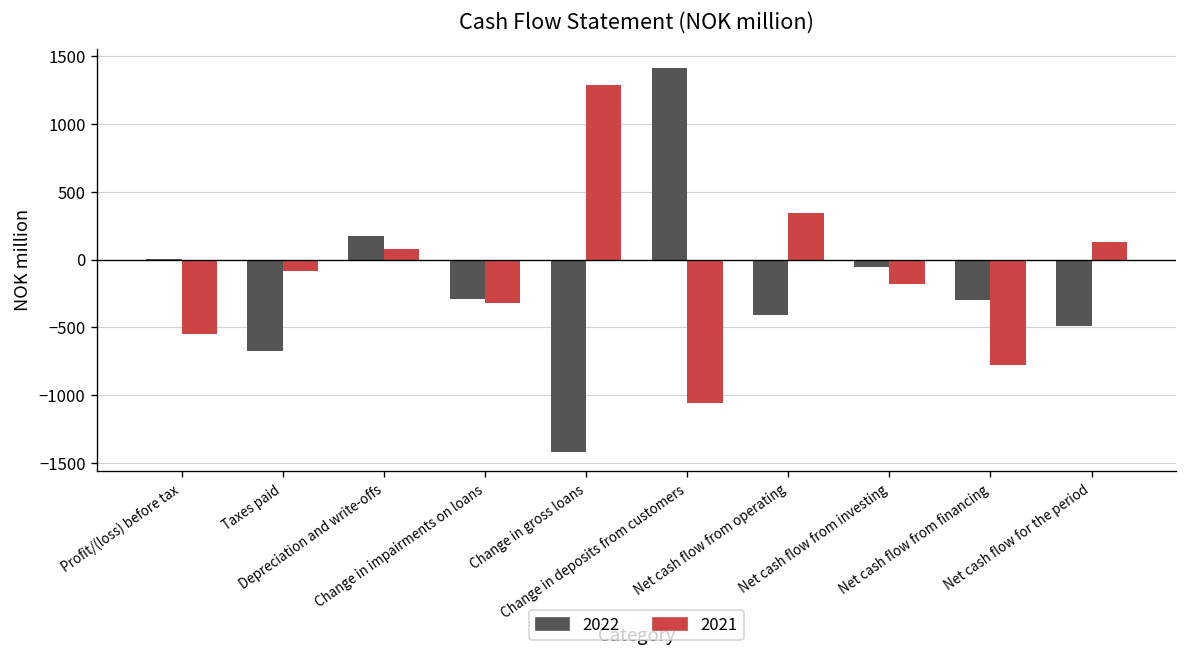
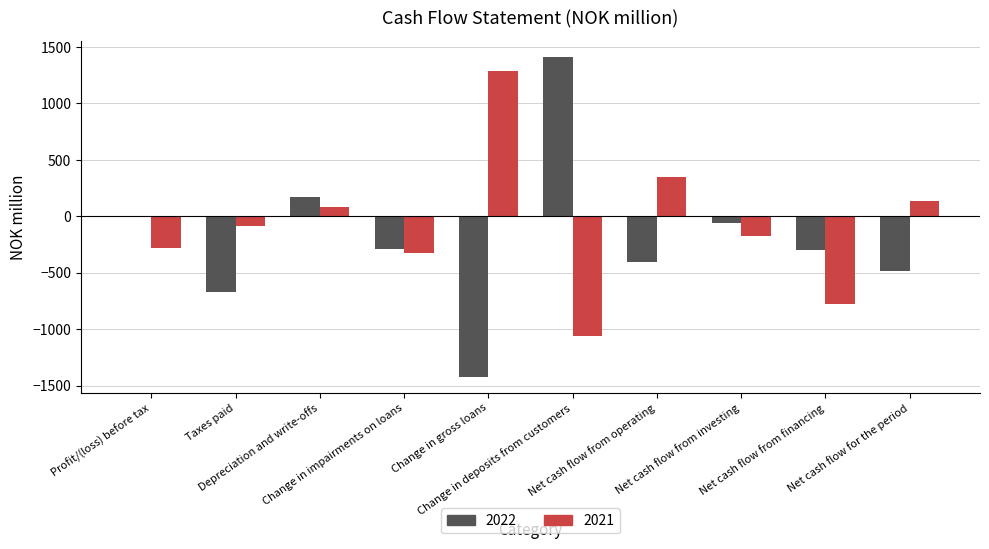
  {
    "2022": {
      "Taxes paid": -670,
      "Depreciation and write-offs": 170,
      "Change in impairments on loans": -290,
      "Change in gross loans": -1420,
      "Change in deposits from customers": 1410,
      "Net cash flow from operating": -410,
      "Net cash flow from investing": -60,
      "Net cash flow from financing": -300,
      "Net cash flow for the period": -490
    },
    "2021": {
-     "Profit/(loss) before tax": -550,
+     "Profit/(loss) before tax": -280,
      "Taxes paid": -80,
      "Depreciation and write-offs": 80,
      "Change in impairments on loans": -320,
      "Change in gross loans": 1290,
      "Change in deposits from customers": -1060,
      "Net cash flow from operating": 350,
      "Net cash flow from investing": -180,
      "Net cash flow from financing": -780,
      "Net cash flow for the period": 130
    }
  }
